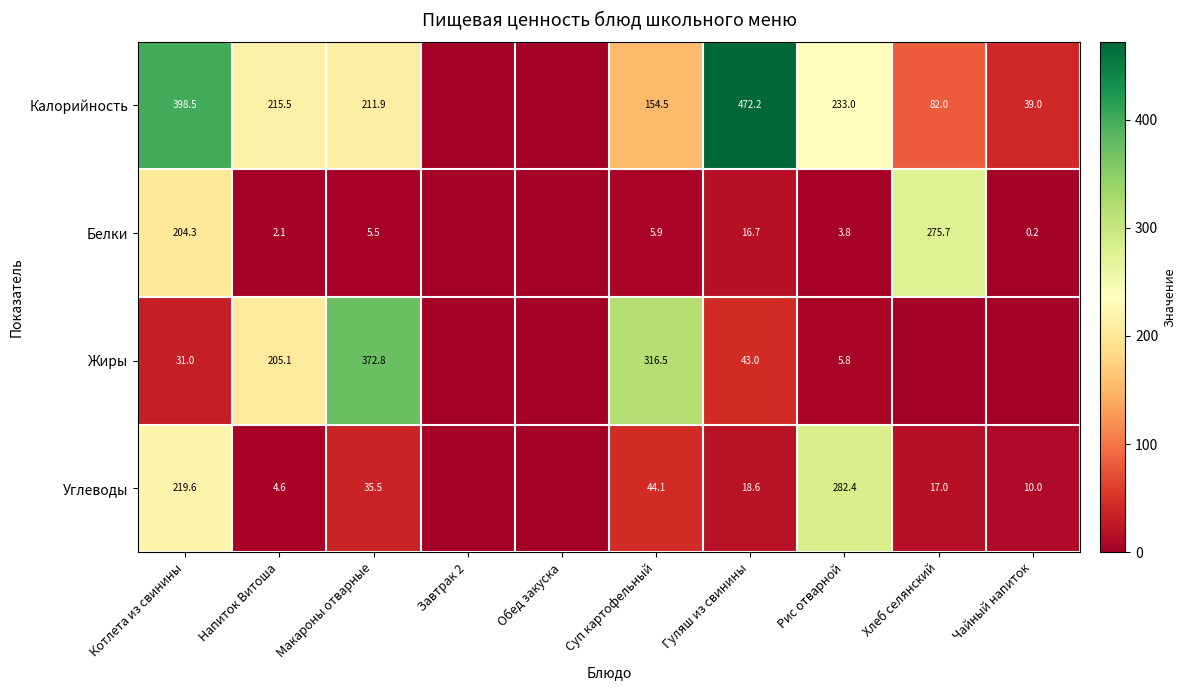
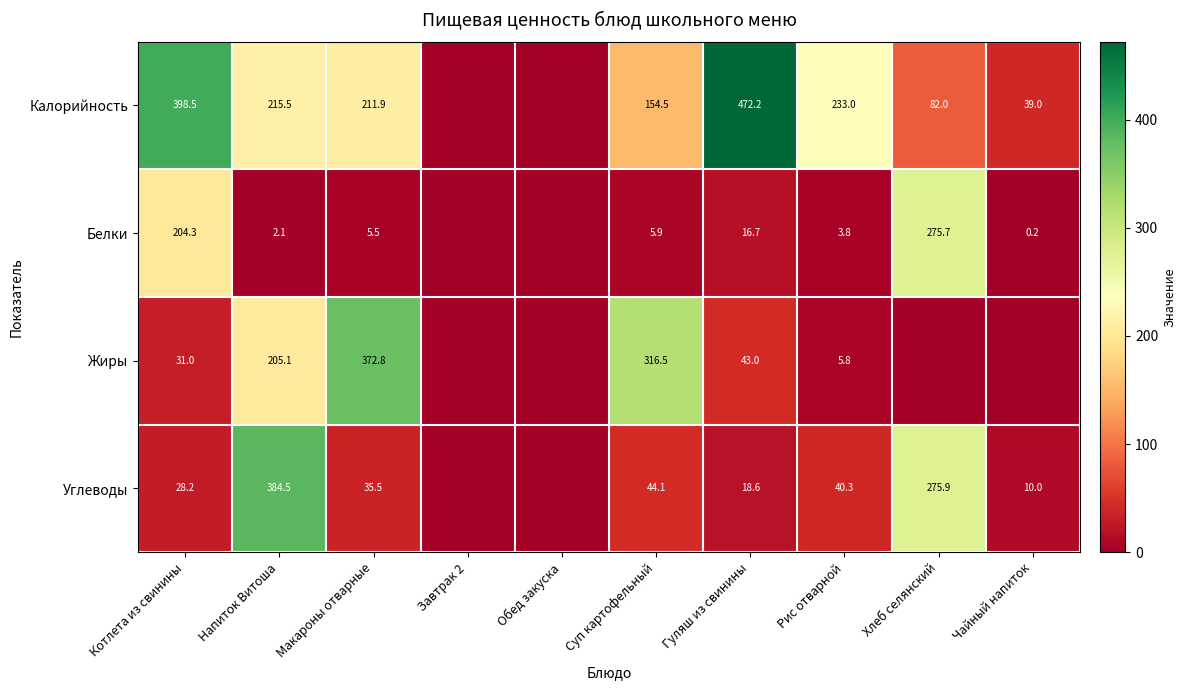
  {
    "Калорийность": {
      "Котлета из свинины": 398.5,
      "Напиток Витоша": 215.5,
      "Макароны отварные": 211.9,
      "Суп картофельный": 154.5,
      "Гуляш из свинины": 472.2,
      "Рис отварной": 233.0,
      "Хлеб селянский": 82.0,
      "Чайный напиток": 39.0
    },
    "Белки": {
      "Котлета из свинины": 204.3,
      "Напиток Витоша": 2.1,
      "Макароны отварные": 5.5,
      "Суп картофельный": 5.9,
      "Гуляш из свинины": 16.7,
      "Рис отварной": 3.8,
      "Хлеб селянский": 275.7,
      "Чайный напиток": 0.2
    },
    "Жиры": {
      "Котлета из свинины": 31.0,
      "Напиток Витоша": 205.1,
      "Макароны отварные": 372.8,
      "Суп картофельный": 316.5,
      "Гуляш из свинины": 43.0,
      "Рис отварной": 5.8
    },
    "Углеводы": {
-     "Котлета из свинины": 219.6,
-     "Напиток Витоша": 4.6,
+     "Котлета из свинины": 28.2,
+     "Напиток Витоша": 384.5,
      "Макароны отварные": 35.5,
      "Суп картофельный": 44.1,
      "Гуляш из свинины": 18.6,
-     "Рис отварной": 282.4,
-     "Хлеб селянский": 17.0,
+     "Рис отварной": 40.3,
+     "Хлеб селянский": 275.9,
      "Чайный напиток": 10.0
    }
  }
